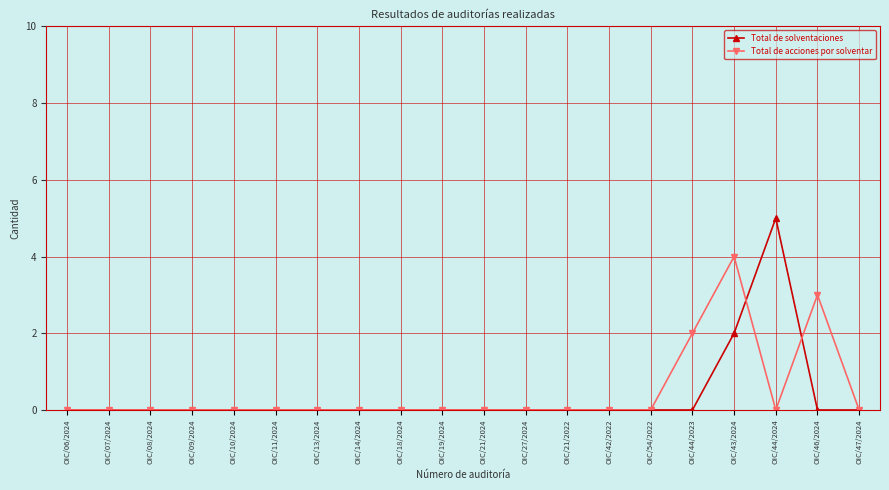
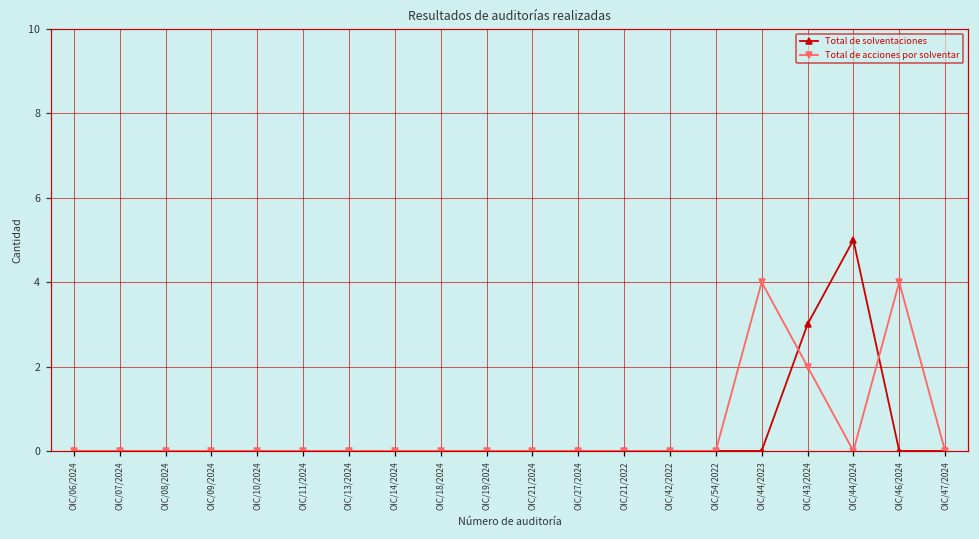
  {
    "Total de solventaciones": {
      "OIC/44/2023": 0,
-     "OIC/43/2024": 2,
+     "OIC/43/2024": 3,
      "OIC/44/2024": 5,
      "OIC/46/2024": 0
    },
    "Total de acciones por solventar": {
-     "OIC/44/2023": 2,
-     "OIC/43/2024": 4,
+     "OIC/44/2023": 4,
+     "OIC/43/2024": 2,
      "OIC/44/2024": 0,
-     "OIC/46/2024": 3
+     "OIC/46/2024": 4
    }
  }
